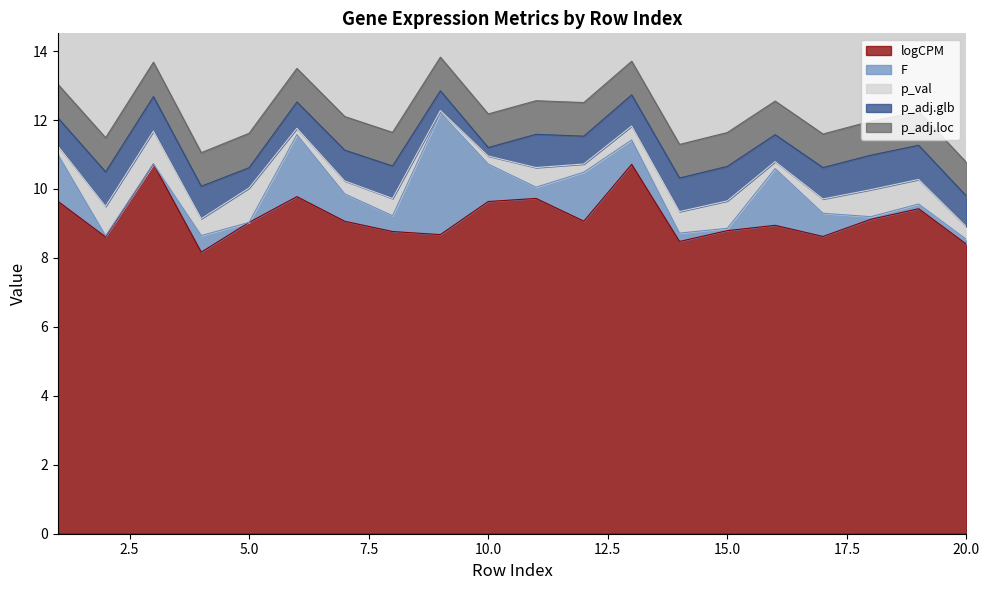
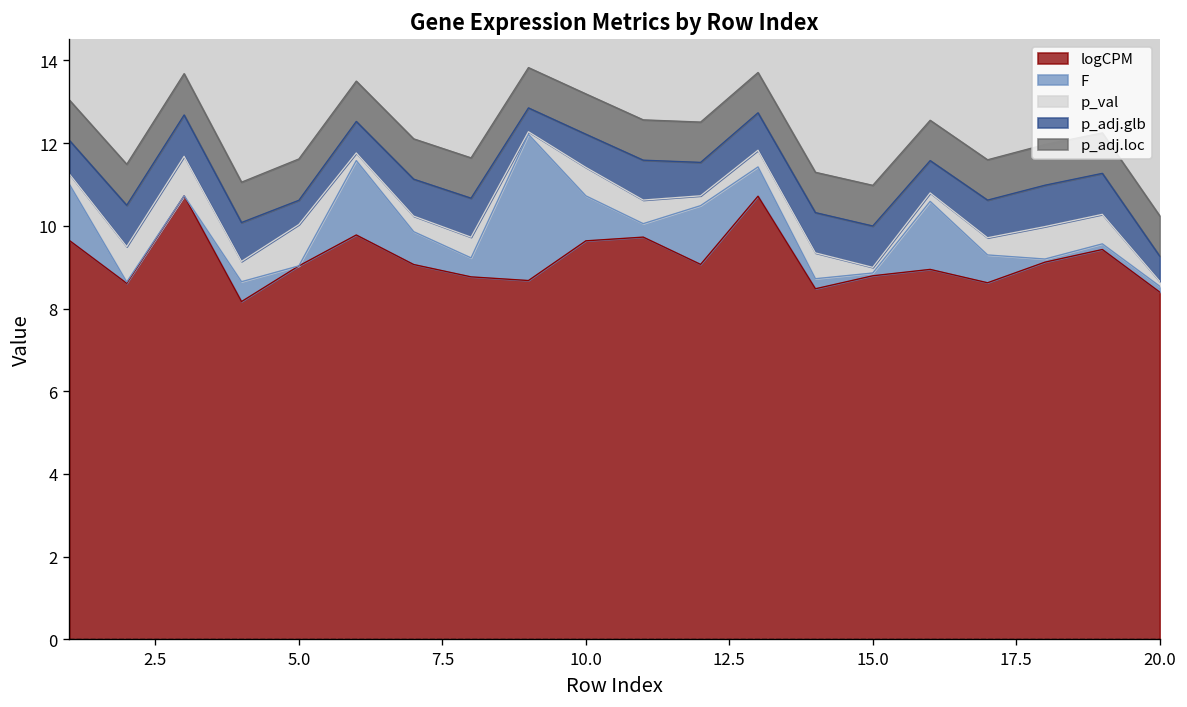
  {
    "logCPM": {
      "10.0": 9.6,
      "20.0": 8.4
    },
    "F": {
      "10.0": 10.7,
      "20.0": 8.5
    },
    "p_val": {
      "5.0": 1.0,
-     "10.0": 0.2,
-     "15.0": 0.8,
-     "20.0": 0.4
+     "10.0": 0.7,
+     "15.0": 0.1,
+     "20.0": 0.1
    },
    "p_adj.glb": {
      "5.0": 0.6,
-     "10.0": 0.2,
+     "10.0": 0.8,
      "15.0": 1.0,
-     "20.0": 0.9
+     "20.0": 0.6
    },
    "p_adj.loc": {
      "5.0": 1.0,
      "10.0": 1.0,
      "15.0": 1.0,
      "20.0": 1.0
    }
  }
